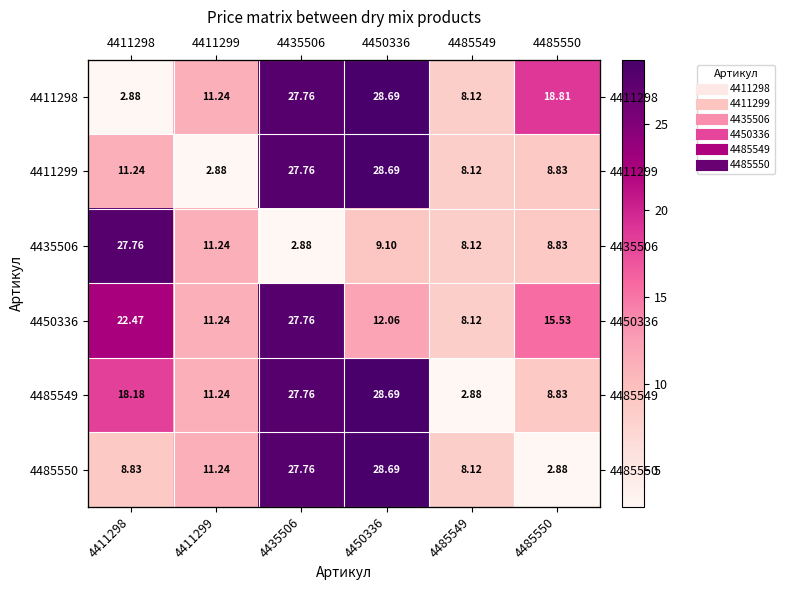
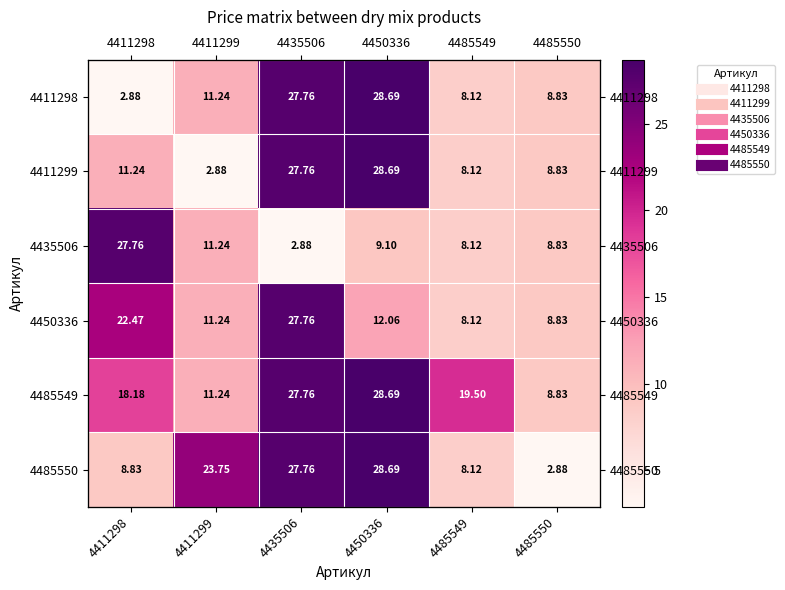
  {
    "4411298": {
      "4411298": 2.88,
      "4411299": 11.24,
      "4435506": 27.76,
      "4450336": 28.69,
      "4485549": 8.12,
-     "4485550": 18.81
+     "4485550": 8.83
    },
    "4411299": {
      "4411298": 11.24,
      "4411299": 2.88,
      "4435506": 27.76,
      "4450336": 28.69,
      "4485549": 8.12,
      "4485550": 8.83
    },
    "4435506": {
      "4411298": 27.76,
      "4411299": 11.24,
      "4435506": 2.88,
      "4450336": 9.10,
      "4485549": 8.12,
      "4485550": 8.83
    },
    "4450336": {
      "4411298": 22.47,
      "4411299": 11.24,
      "4435506": 27.76,
      "4450336": 12.06,
      "4485549": 8.12,
-     "4485550": 15.53
+     "4485550": 8.83
    },
    "4485549": {
      "4411298": 18.18,
      "4411299": 11.24,
      "4435506": 27.76,
      "4450336": 28.69,
-     "4485549": 2.88,
+     "4485549": 19.50,
      "4485550": 8.83
    },
    "4485550": {
      "4411298": 8.83,
-     "4411299": 11.24,
+     "4411299": 23.75,
      "4435506": 27.76,
      "4450336": 28.69,
      "4485549": 8.12,
      "4485550": 2.88
    }
  }
